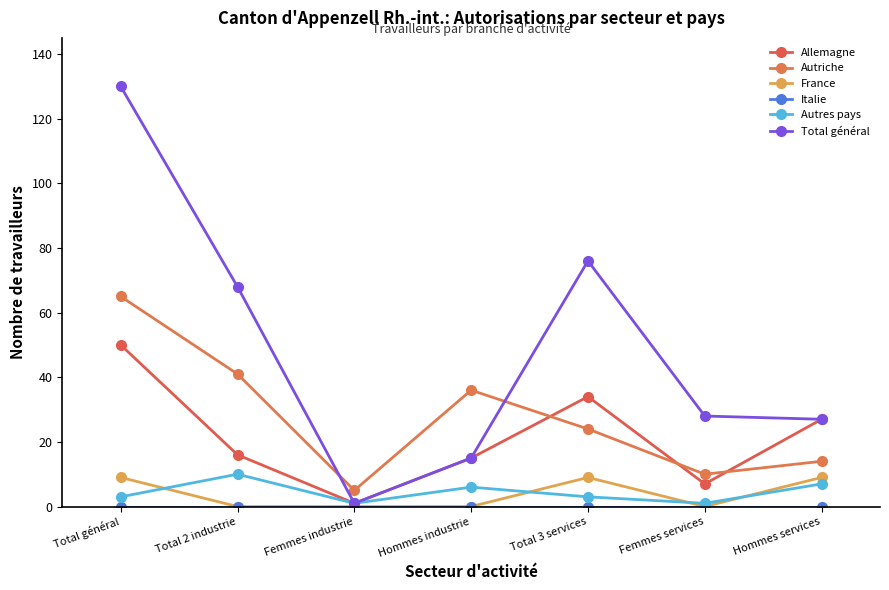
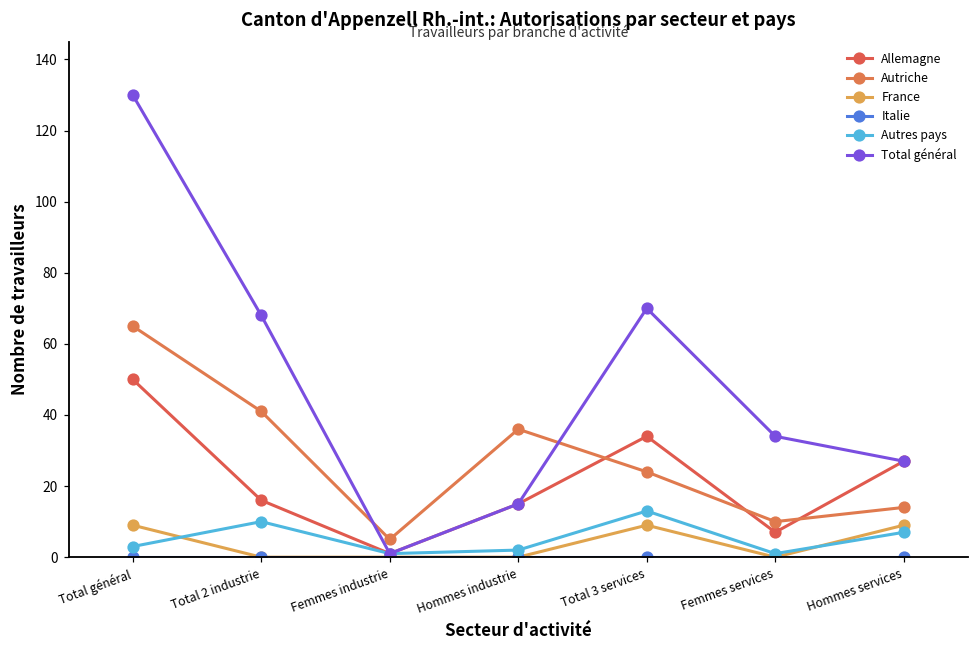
  {
    "Italie": {
      "Total général": 0,
      "Total 3 services": 0,
      "Hommes services": 0
    },
    "Autres pays": {
      "Total général": 3,
      "Total 2 industrie": 10,
-     "Hommes industrie": 6,
-     "Total 3 services": 3,
+     "Hommes industrie": 2,
+     "Total 3 services": 13,
      "Femmes services": 1,
      "Hommes services": 7
    },
    "Total général": {
      "Total général": 130,
      "Total 2 industrie": 68,
-     "Total 3 services": 76,
-     "Femmes services": 28
+     "Total 3 services": 70,
+     "Femmes services": 34
    }
  }
